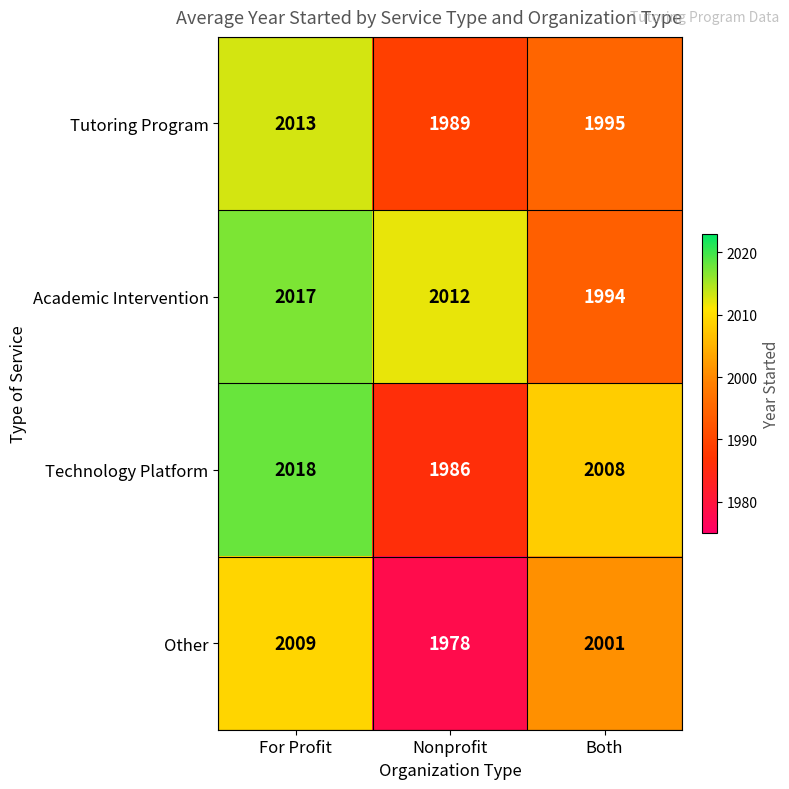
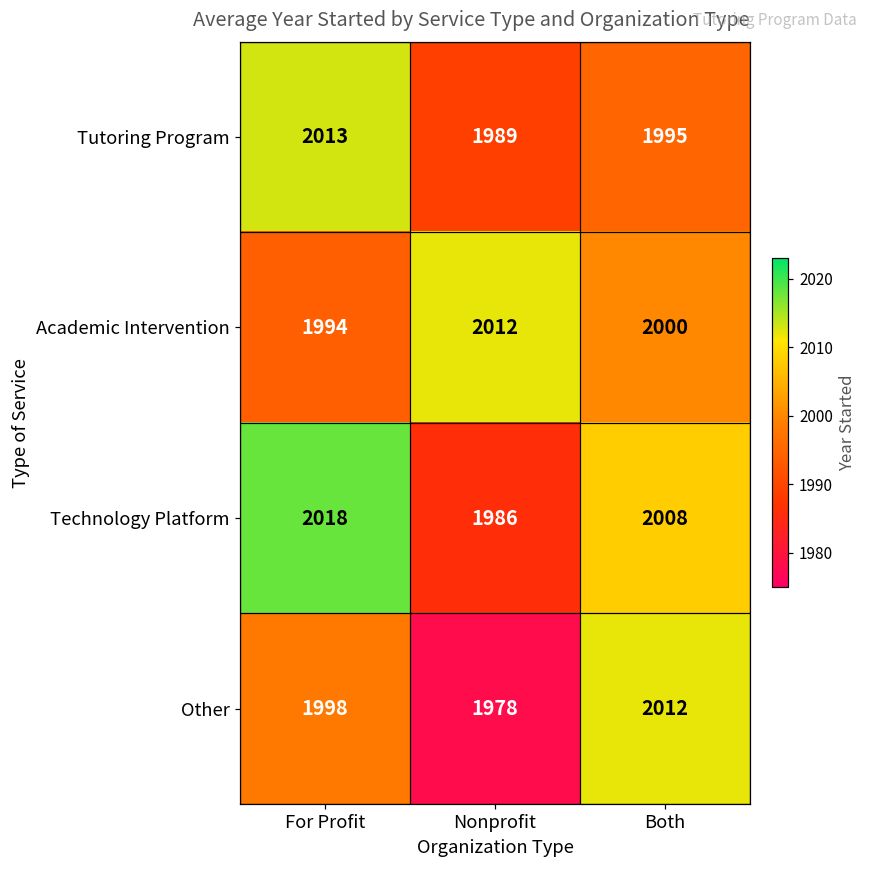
  {
    "Tutoring Program": {
      "For Profit": 2013,
      "Nonprofit": 1989,
      "Both": 1995
    },
    "Academic Intervention": {
-     "For Profit": 2017,
+     "For Profit": 1994,
      "Nonprofit": 2012,
-     "Both": 1994
+     "Both": 2000
    },
    "Technology Platform": {
      "For Profit": 2018,
      "Nonprofit": 1986,
      "Both": 2008
    },
    "Other": {
-     "For Profit": 2009,
+     "For Profit": 1998,
      "Nonprofit": 1978,
-     "Both": 2001
+     "Both": 2012
    }
  }
